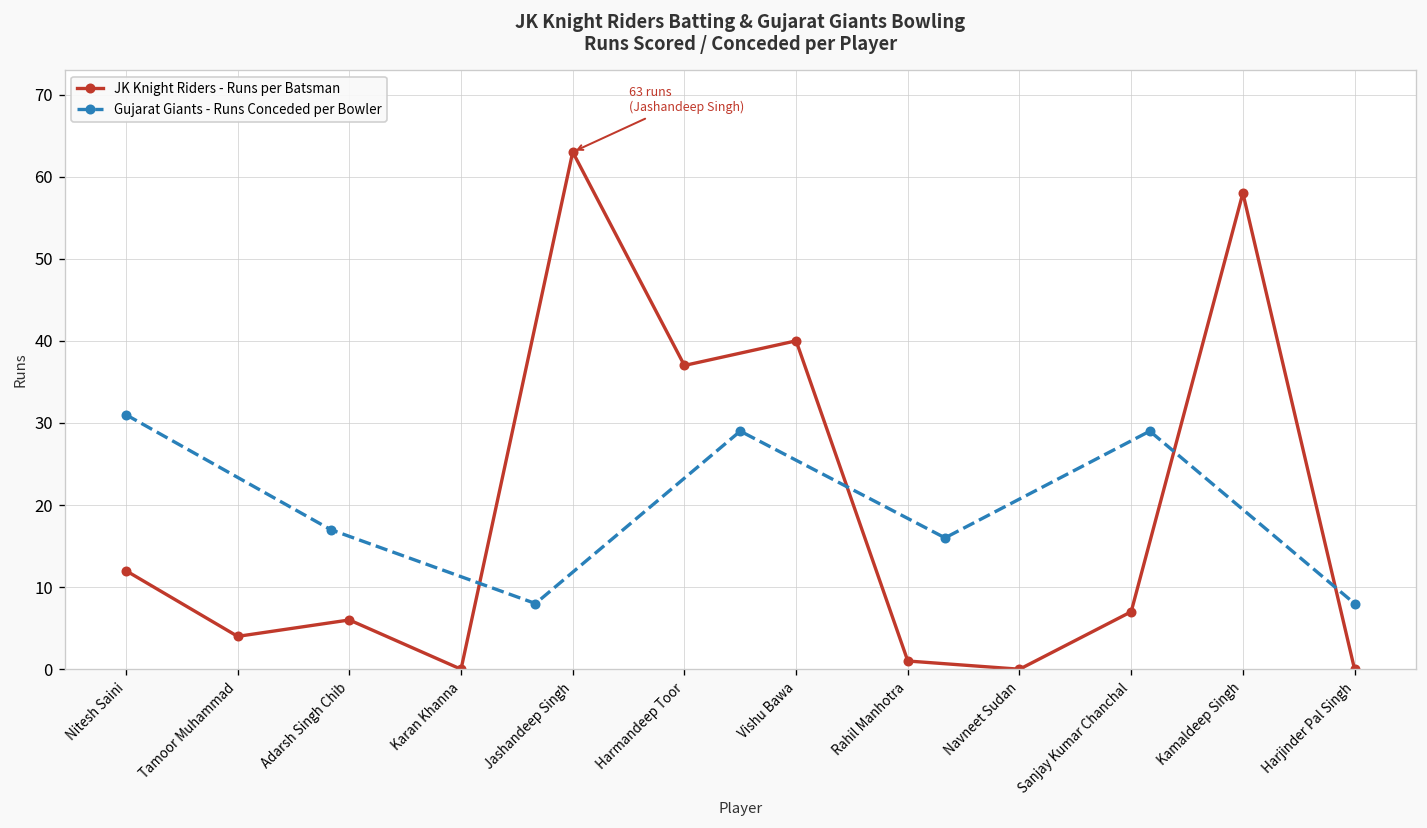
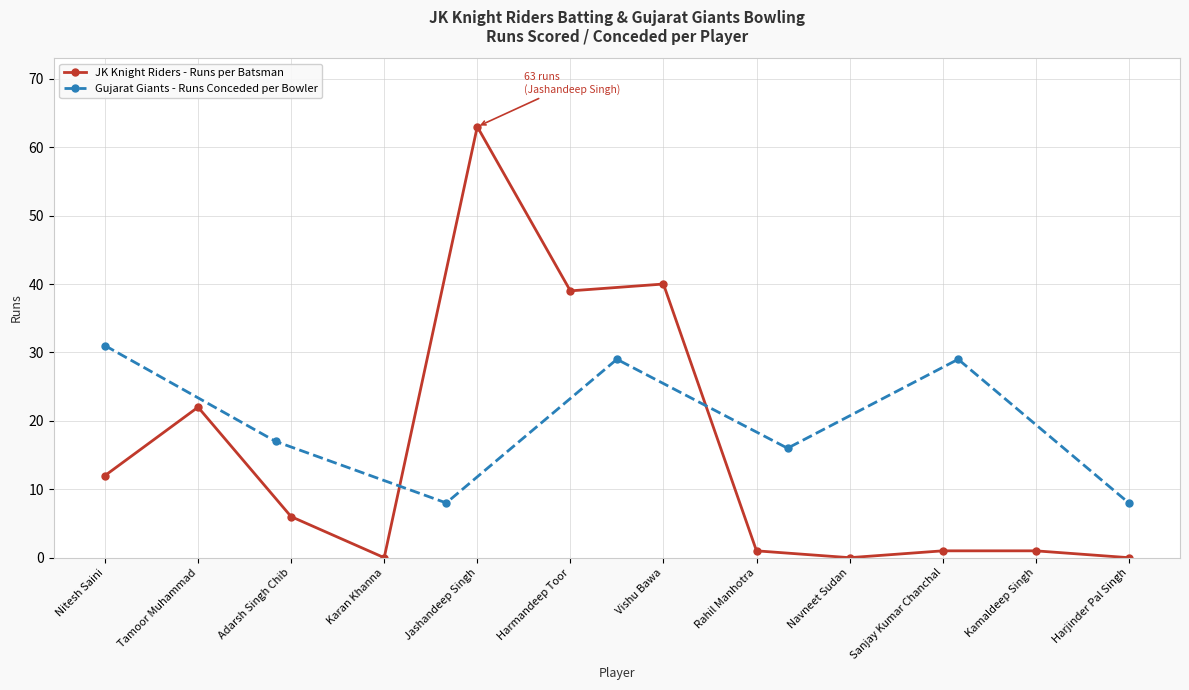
  {
    "JK Knight Riders - Runs per Batsman": {
      "Nitesh Saini": 12,
-     "Tamoor Muhammad": 4,
+     "Tamoor Muhammad": 22,
      "Adarsh Singh Chib": 6,
      "Karan Khanna": 0,
-     "Harmandeep Toor": 37,
+     "Harmandeep Toor": 39,
      "Vishu Bawa": 40,
      "Rahil Manhotra": 1,
      "Navneet Sudan": 0,
-     "Sanjay Kumar Chanchal": 7,
-     "Kamaldeep Singh": 58,
+     "Sanjay Kumar Chanchal": 1,
+     "Kamaldeep Singh": 1,
      "Harjinder Pal Singh": 0
    },
    "Gujarat Giants - Runs Conceded per Bowler": {
      "Nitesh Saini": 31,
      "Harjinder Pal Singh": 8
    }
  }
